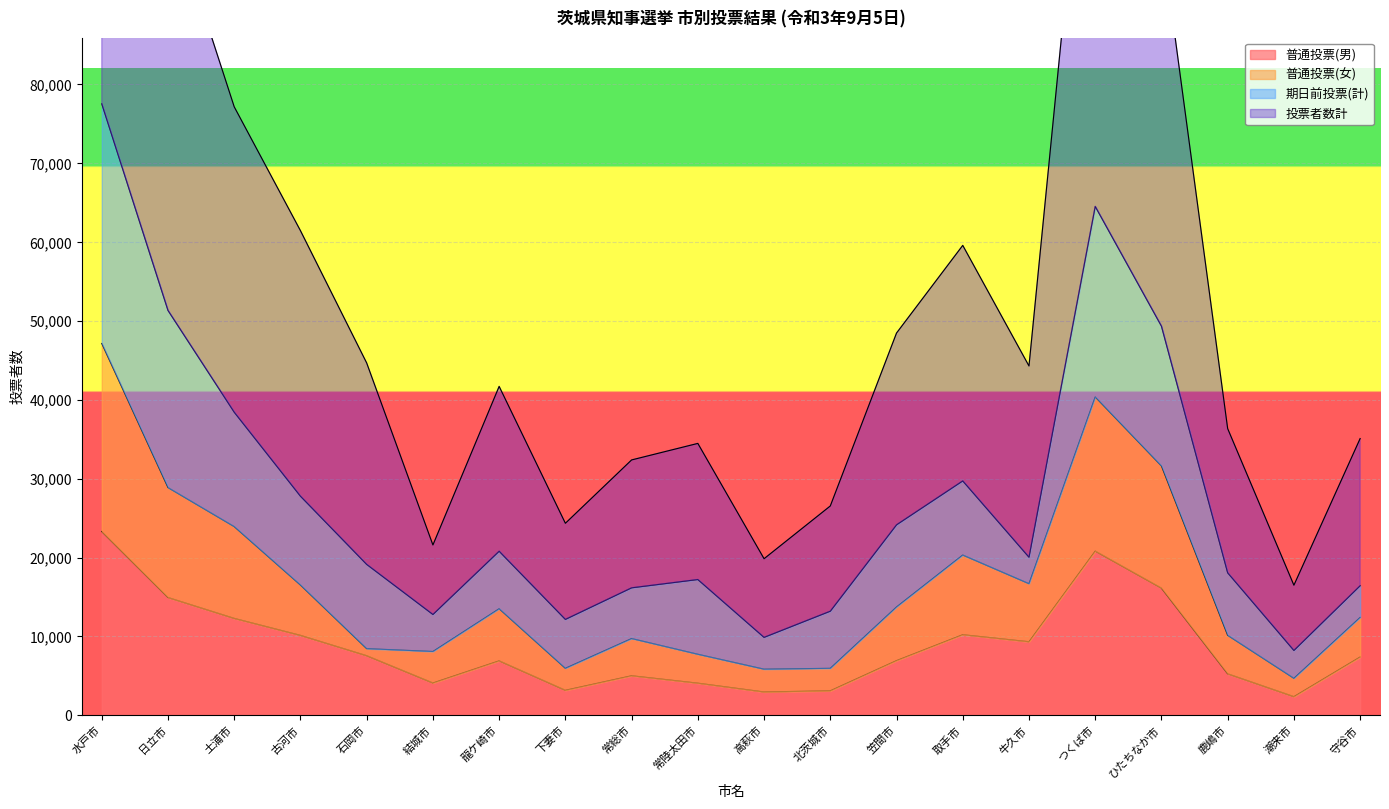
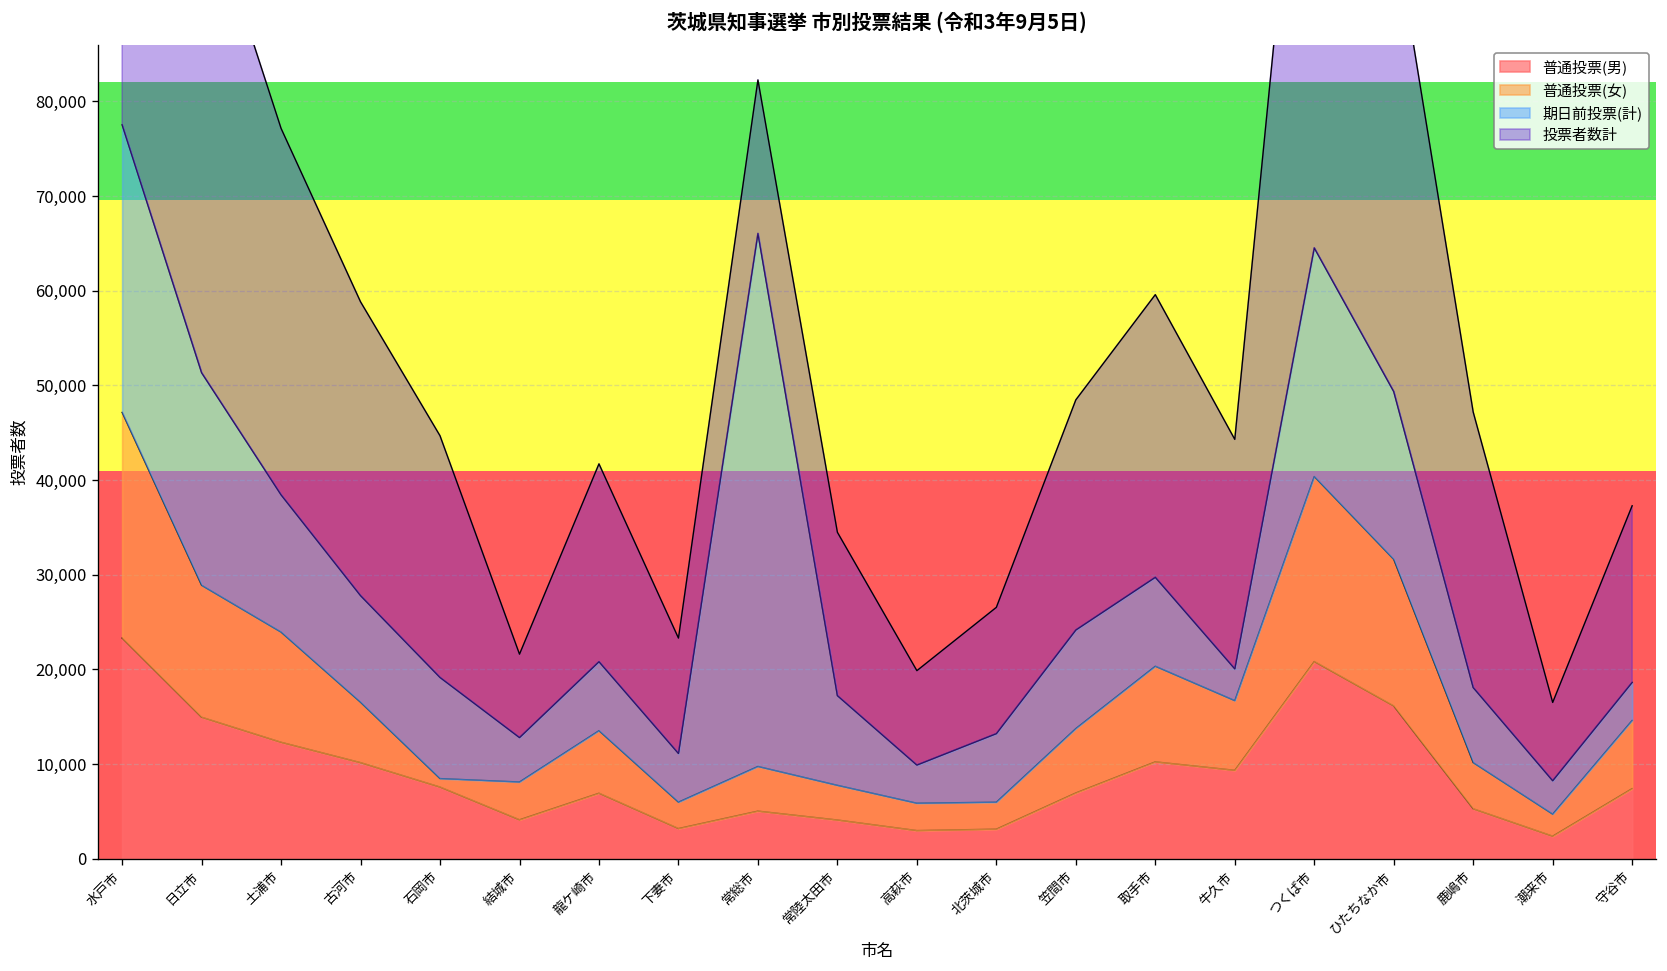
  {
    "普通投票(男)": {
      "水戸市": "23,000",
      "日立市": "15,000",
      "土浦市": "12,000",
      "古河市": "10,000",
      "石岡市": "8,000",
      "結城市": "4,000",
      "龍ケ崎市": "7,000",
      "下妻市": "3,000",
      "常総市": "5,000",
      "常陸太田市": "4,000",
      "高萩市": "3,000",
      "北茨城市": "3,000",
      "笠間市": "7,000",
      "取手市": "10,000",
      "牛久市": "9,000",
      "つくば市": "21,000",
      "ひたちなか市": "16,000",
      "鹿嶋市": "5,000",
      "潮来市": "2,000",
      "守谷市": "7,000"
    },
    "普通投票(女)": {
      "水戸市": "24,000",
      "日立市": "14,000",
      "土浦市": "12,000",
      "古河市": "6,000",
      "石岡市": "1,000",
      "結城市": "4,000",
      "龍ケ崎市": "7,000",
      "下妻市": "3,000",
      "常総市": "5,000",
      "常陸太田市": "4,000",
      "高萩市": "3,000",
      "北茨城市": "3,000",
      "笠間市": "7,000",
      "取手市": "10,000",
      "牛久市": "7,000",
      "つくば市": "20,000",
      "ひたちなか市": "15,000",
      "鹿嶋市": "5,000",
      "潮来市": "2,000",
-     "守谷市": "5,000"
+     "守谷市": "7,000"
    },
    "期日前投票(計)": {
      "水戸市": "30,000",
      "日立市": "22,000",
      "土浦市": "15,000",
      "古河市": "11,000",
      "石岡市": "11,000",
      "結城市": "5,000",
      "龍ケ崎市": "7,000",
-     "下妻市": "6,000",
-     "常総市": "6,000",
+     "下妻市": "5,000",
+     "常総市": "56,000",
      "常陸太田市": "9,000",
      "高萩市": "4,000",
      "北茨城市": "7,000",
      "笠間市": "10,000",
      "取手市": "9,000",
      "牛久市": "3,000",
      "つくば市": "24,000",
      "ひたちなか市": "18,000",
      "鹿嶋市": "8,000",
      "潮来市": "4,000",
      "守谷市": "4,000"
    },
    "投票者数計": {
      "土浦市": "39,000",
-     "古河市": "34,000",
+     "古河市": "31,000",
      "石岡市": "26,000",
      "結城市": "9,000",
      "龍ケ崎市": "21,000",
      "下妻市": "12,000",
      "常総市": "16,000",
      "常陸太田市": "17,000",
      "高萩市": "10,000",
      "北茨城市": "13,000",
      "笠間市": "24,000",
      "取手市": "30,000",
      "牛久市": "24,000",
-     "鹿嶋市": "18,000",
+     "鹿嶋市": "29,000",
      "潮来市": "8,000",
      "守谷市": "19,000"
    }
  }
